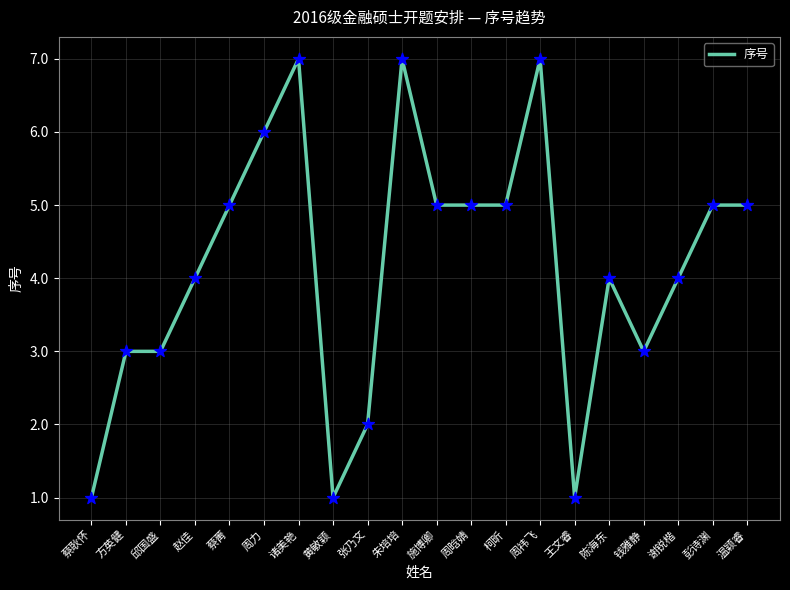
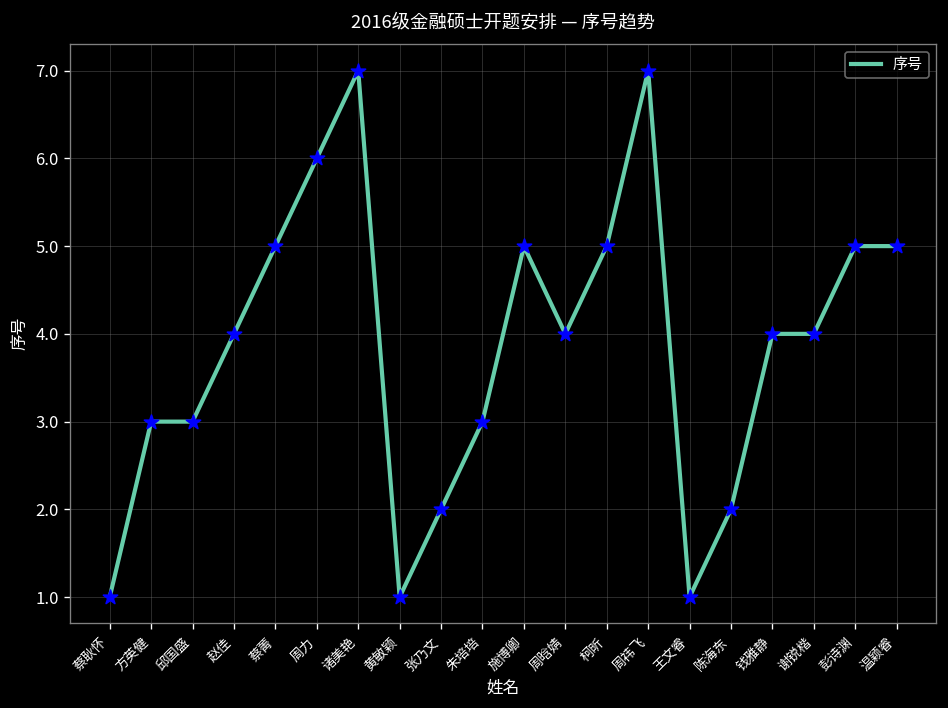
  {
    "蔡耿怀": 1,
    "方英健": 3,
    "邱国盛": 3,
    "赵佳": 4,
    "蔡菁": 5,
    "周力": 6,
    "诸美艳": 7,
    "黄敏颖": 1,
    "张乃文": 2,
-   "朱培培": 7,
+   "朱培培": 3,
    "施博卿": 5,
-   "周晗婧": 5,
+   "周晗婧": 4,
    "柯昕": 5,
    "周祎飞": 7,
    "王文睿": 1,
-   "陈海东": 4,
-   "钱雅静": 3,
+   "陈海东": 2,
+   "钱雅静": 4,
    "谢锐楷": 4,
    "彭诗渊": 5,
    "温颖睿": 5
  }
